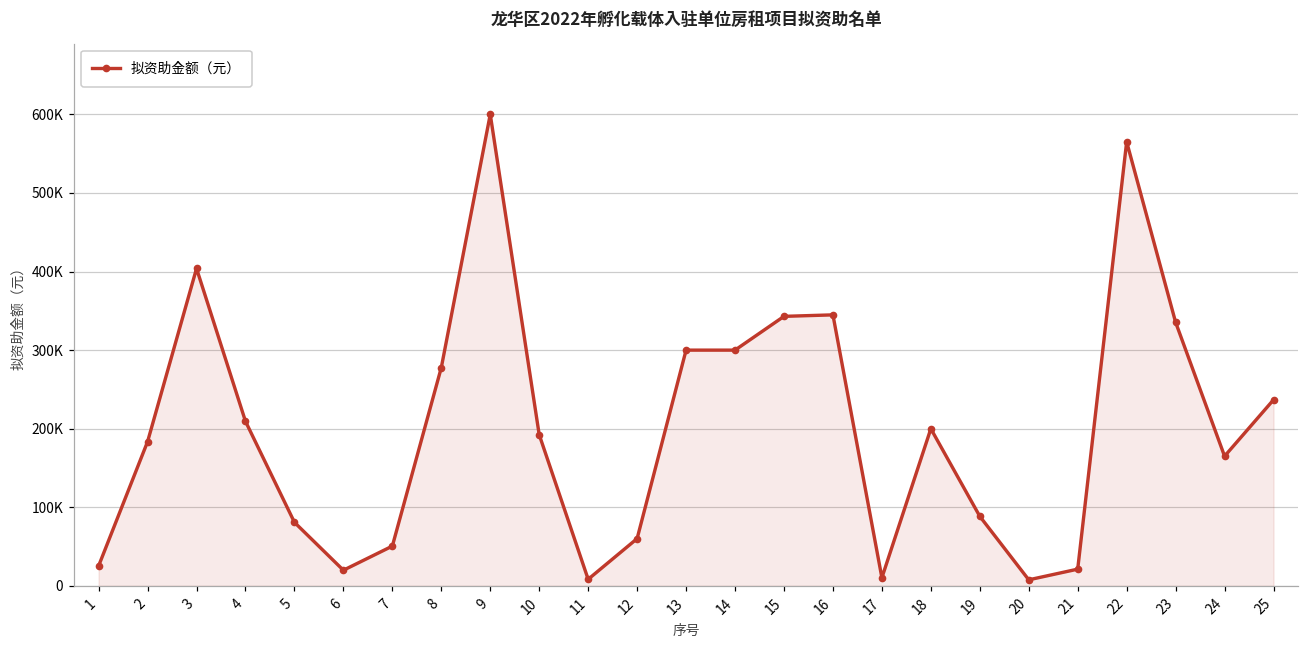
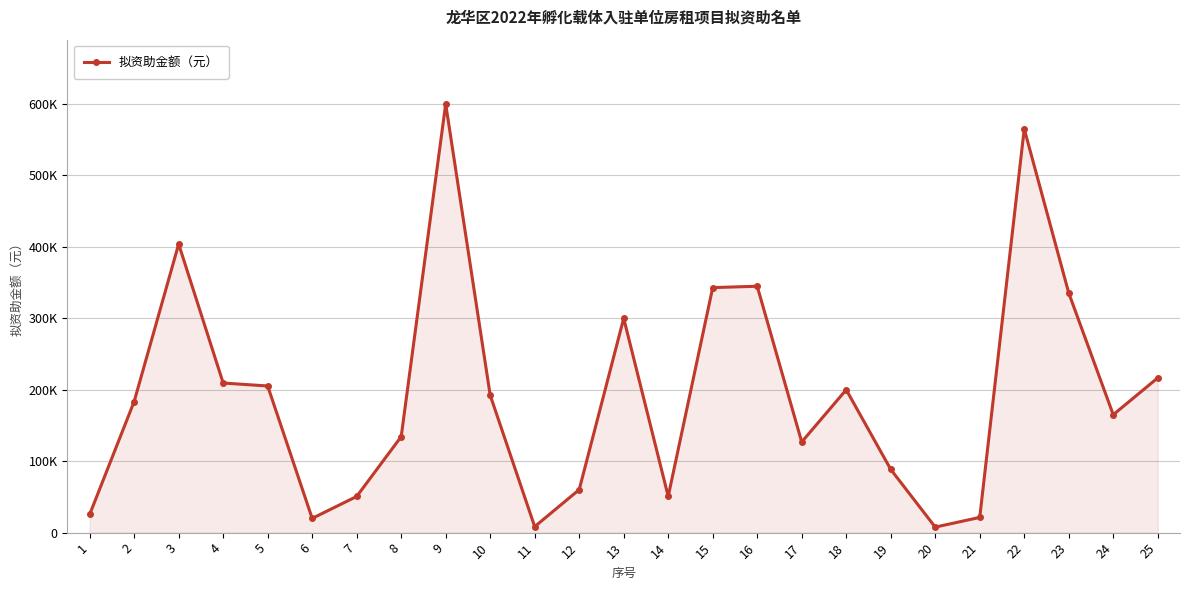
  {
    "1": 30000,
    "2": 180000,
    "3": 400000,
    "4": 210000,
-   "5": 80000,
+   "5": 210000,
    "6": 20000,
    "7": 50000,
-   "8": 280000,
+   "8": 130000,
    "9": 600000,
    "10": 190000,
    "11": 10000,
    "12": 60000,
    "13": 300000,
-   "14": 300000,
+   "14": 50000,
    "15": 340000,
    "16": 340000,
-   "17": 10000,
+   "17": 130000,
    "18": 200000,
    "19": 90000,
    "20": 10000,
    "21": 20000,
    "22": 570000,
    "23": 340000,
    "24": 170000,
-   "25": 240000
+   "25": 220000
  }
